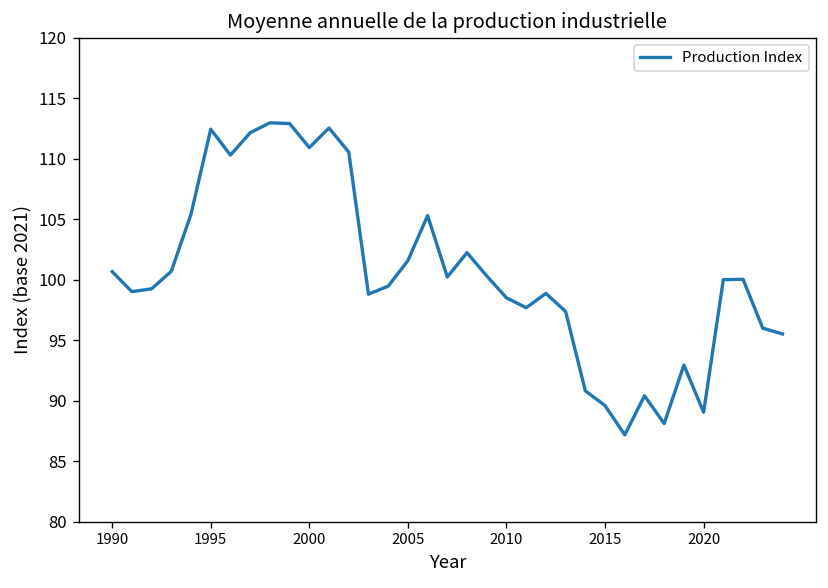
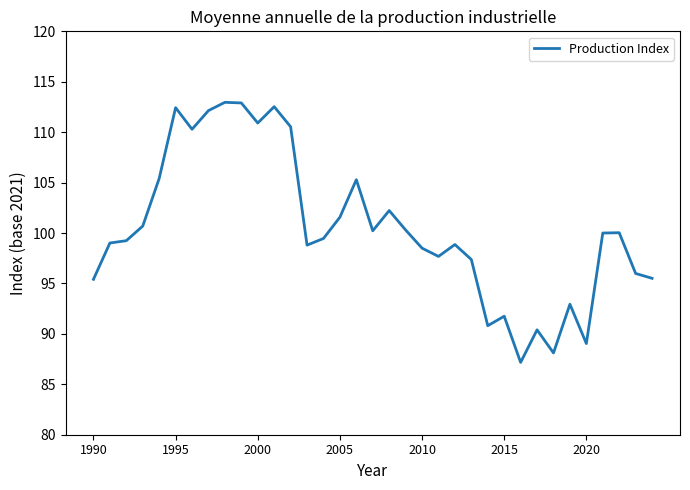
  {
-   "1990": 100.7,
+   "1990": 95.4,
    "1995": 112.4,
    "2000": 110.9,
    "2005": 101.6,
    "2010": 98.5,
-   "2015": 89.6,
+   "2015": 91.8,
    "2020": 89.0
  }
